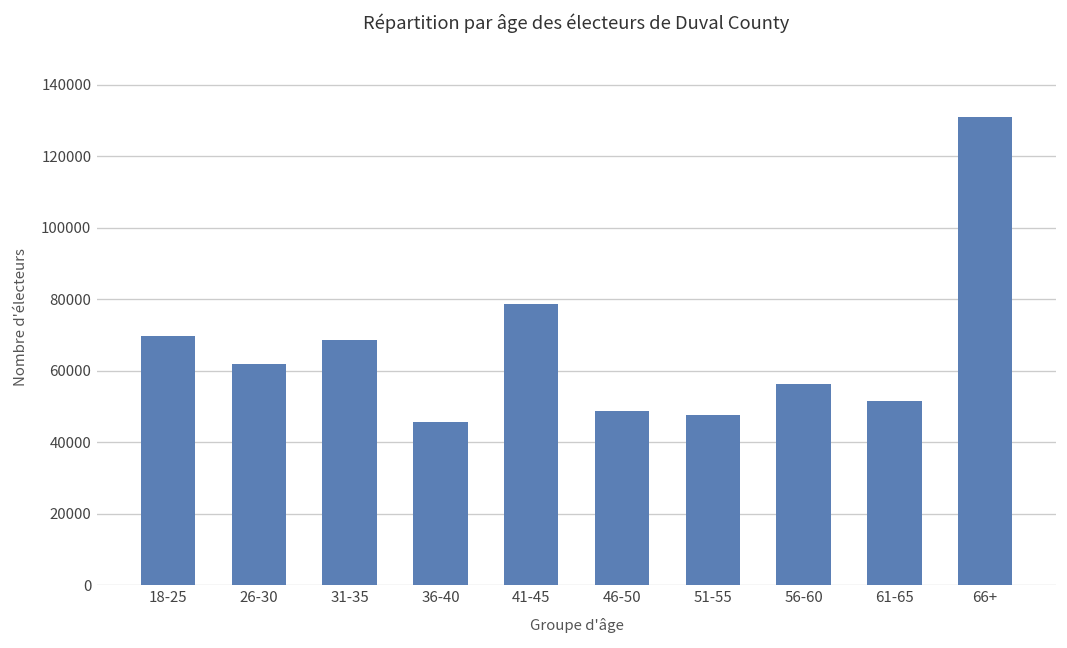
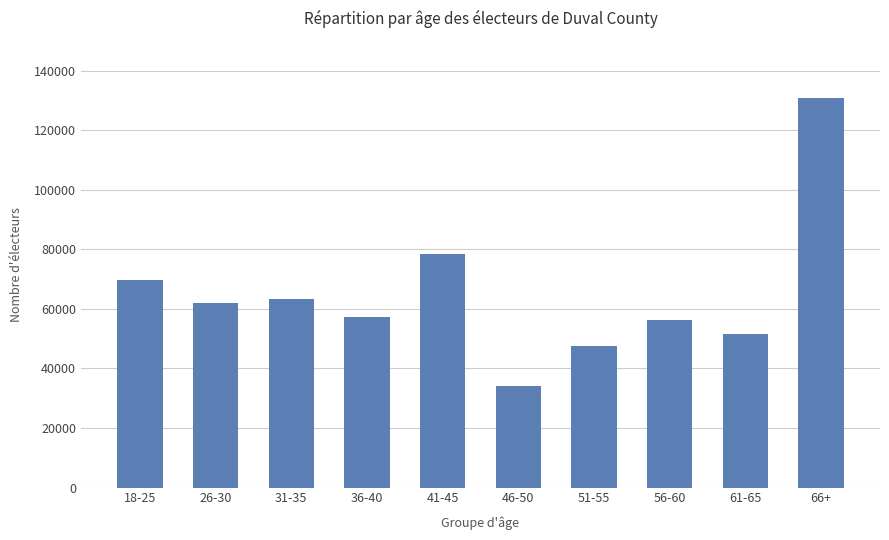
  {
    "18-25": 70000,
    "26-30": 62000,
-   "31-35": 69000,
-   "36-40": 46000,
+   "31-35": 63000,
+   "36-40": 57000,
    "41-45": 79000,
-   "46-50": 49000,
+   "46-50": 34000,
    "51-55": 47000,
    "56-60": 56000,
    "61-65": 51000,
    "66+": 131000
  }
